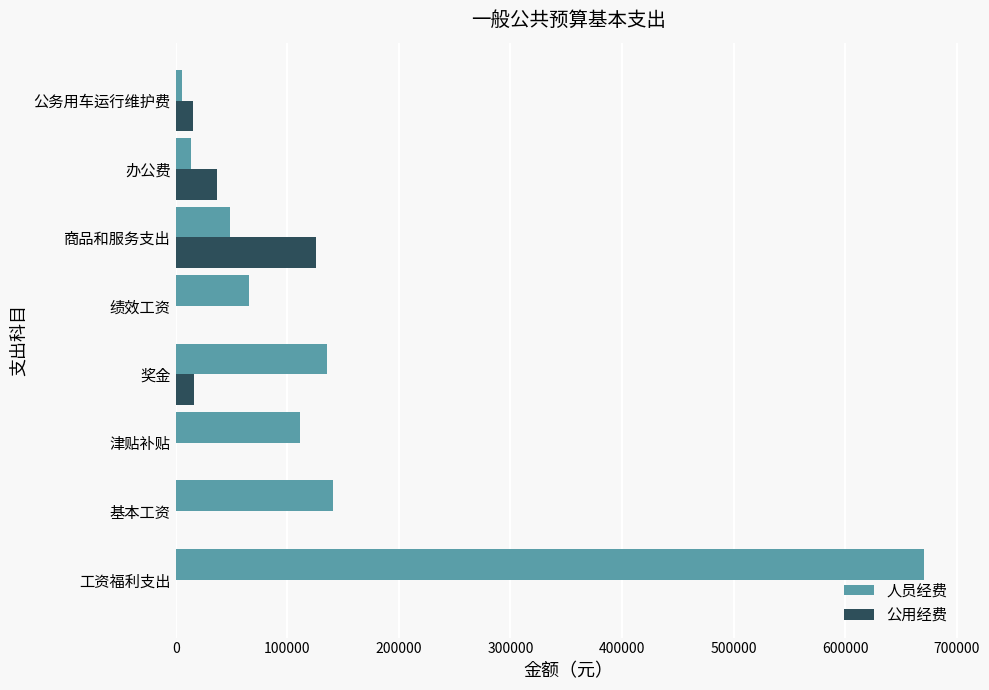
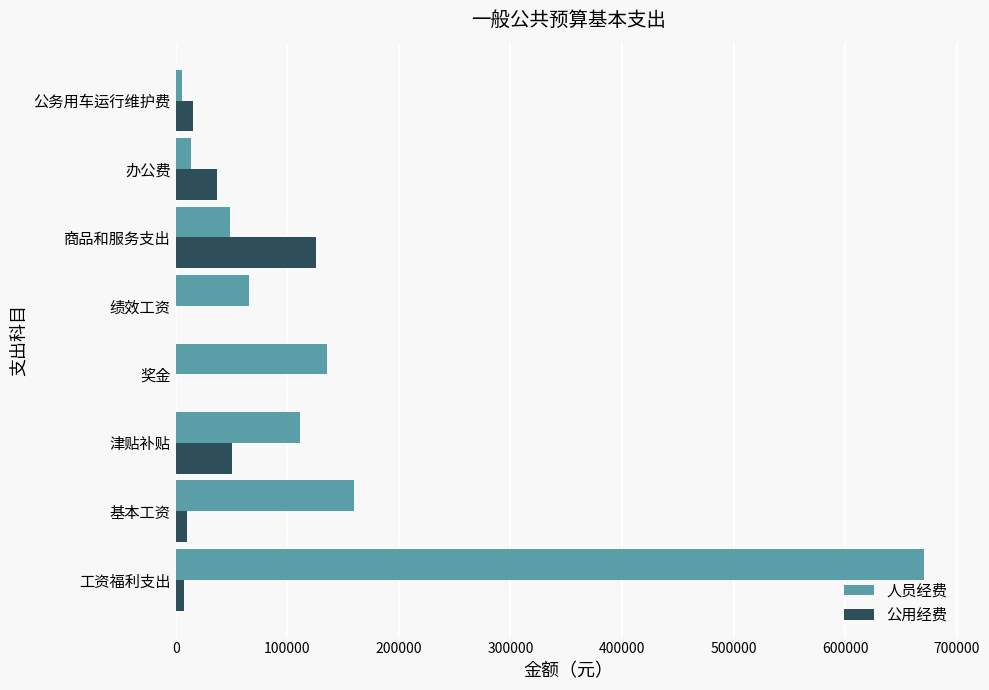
  {
    "人员经费": {
      "公务用车运行维护费": 6000,
      "办公费": 13000,
      "商品和服务支出": 48000,
      "绩效工资": 66000,
      "奖金": 136000,
      "津贴补贴": 111000,
-     "基本工资": 141000,
+     "基本工资": 160000,
      "工资福利支出": 670000
    },
    "公用经费": {
      "公务用车运行维护费": 16000,
      "办公费": 37000,
      "商品和服务支出": 126000,
      "绩效工资": 0,
-     "奖金": 17000,
-     "津贴补贴": 0,
-     "基本工资": 0,
-     "工资福利支出": 0
+     "奖金": 0,
+     "津贴补贴": 50000,
+     "基本工资": 10000,
+     "工资福利支出": 8000
    }
  }
